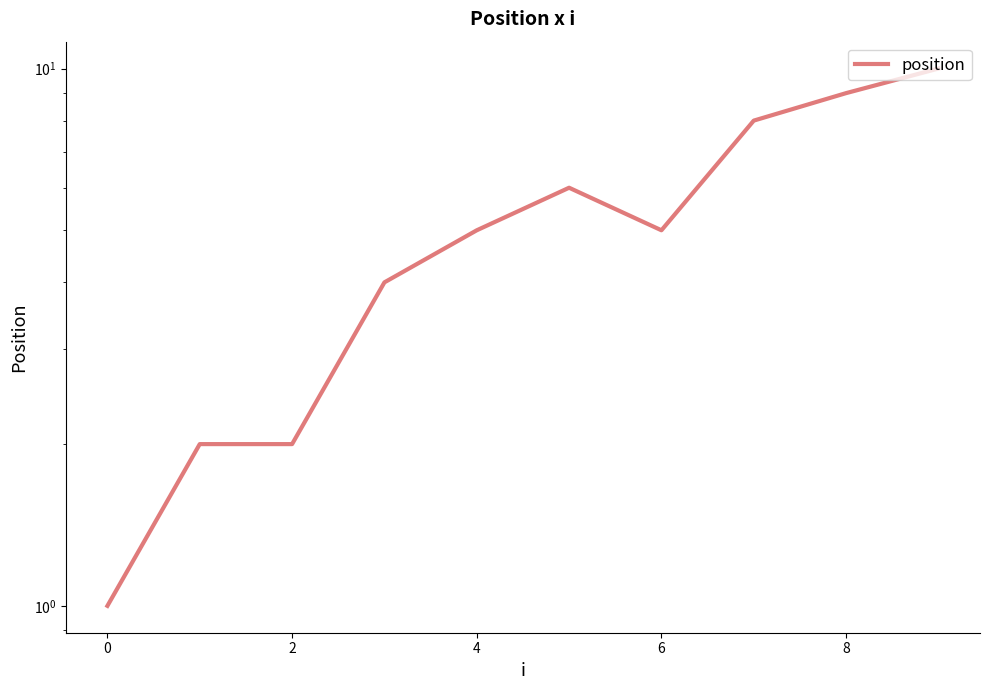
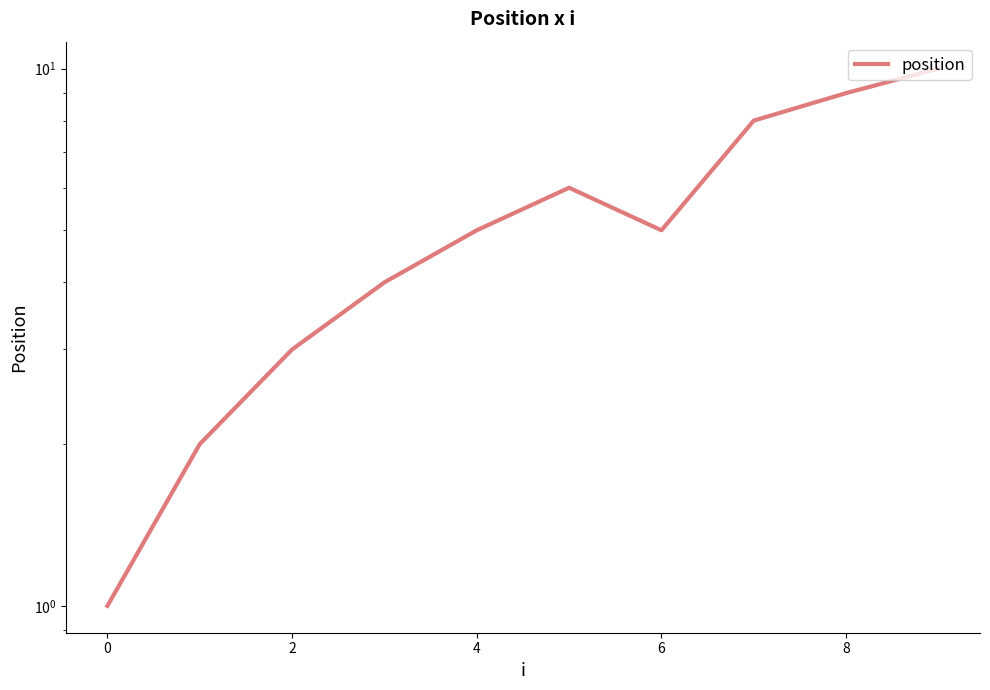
  {
    "0": 1,
-   "2": 2,
+   "2": 3,
    "4": 5,
    "6": 5,
    "8": 9
  }
